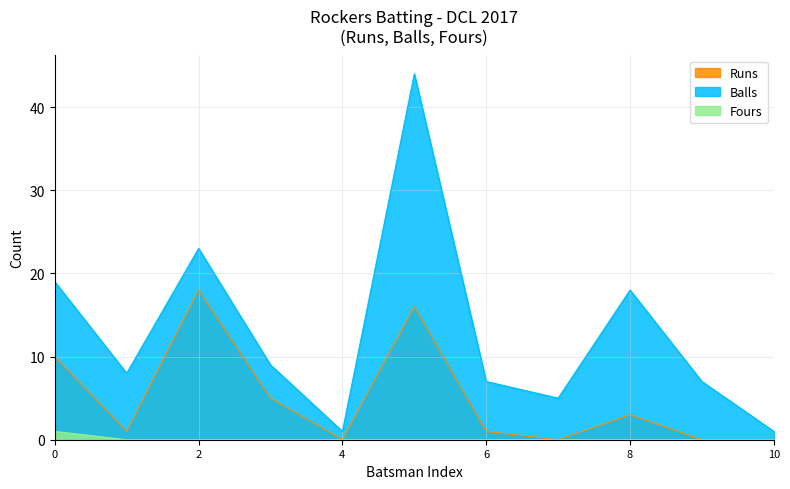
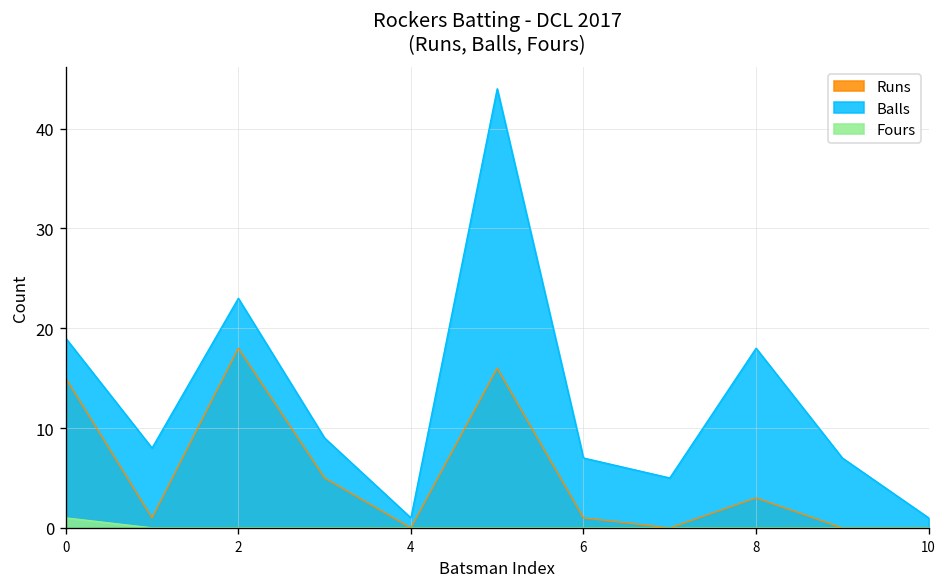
  {
    "Runs": {
-     "0": 10,
+     "0": 15,
      "2": 18,
      "6": 1,
      "8": 3
    },
    "Balls": {
      "0": 19,
      "2": 23,
      "4": 1,
      "6": 7,
      "8": 18,
      "10": 1
    },
    "Fours": {
      "0": 1,
      "2": 0,
      "6": 0,
      "8": 0
    }
  }
